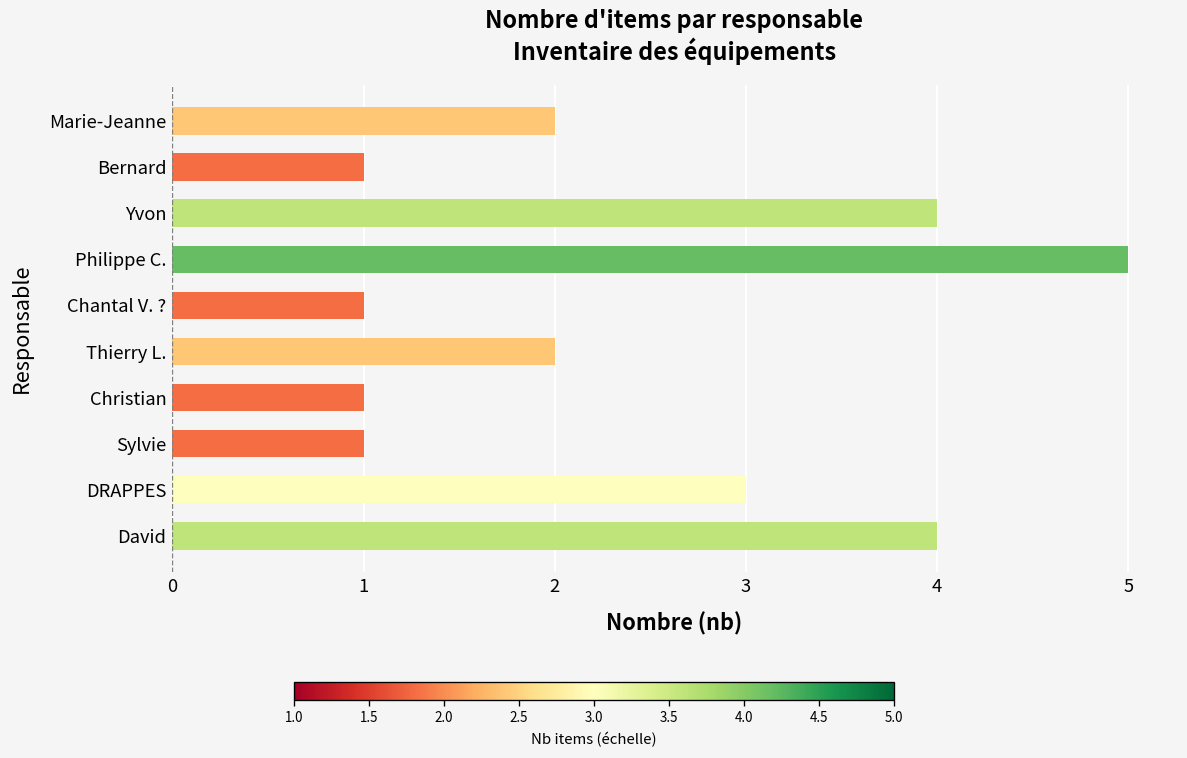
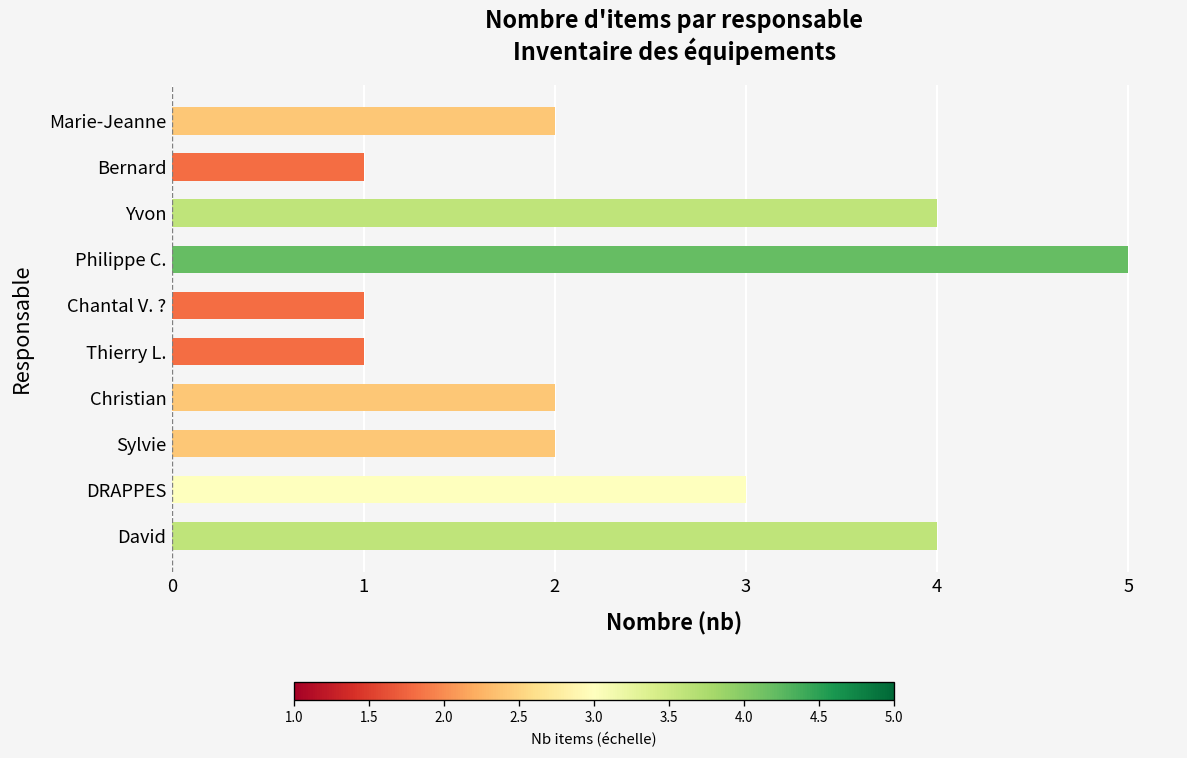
  {
    "Marie-Jeanne": 2,
    "Bernard": 1,
    "Yvon": 4,
    "Philippe C.": 5,
    "Chantal V. ?": 1,
-   "Thierry L.": 2,
-   "Christian": 1,
-   "Sylvie": 1,
+   "Thierry L.": 1,
+   "Christian": 2,
+   "Sylvie": 2,
    "DRAPPES": 3,
    "David": 4
  }
